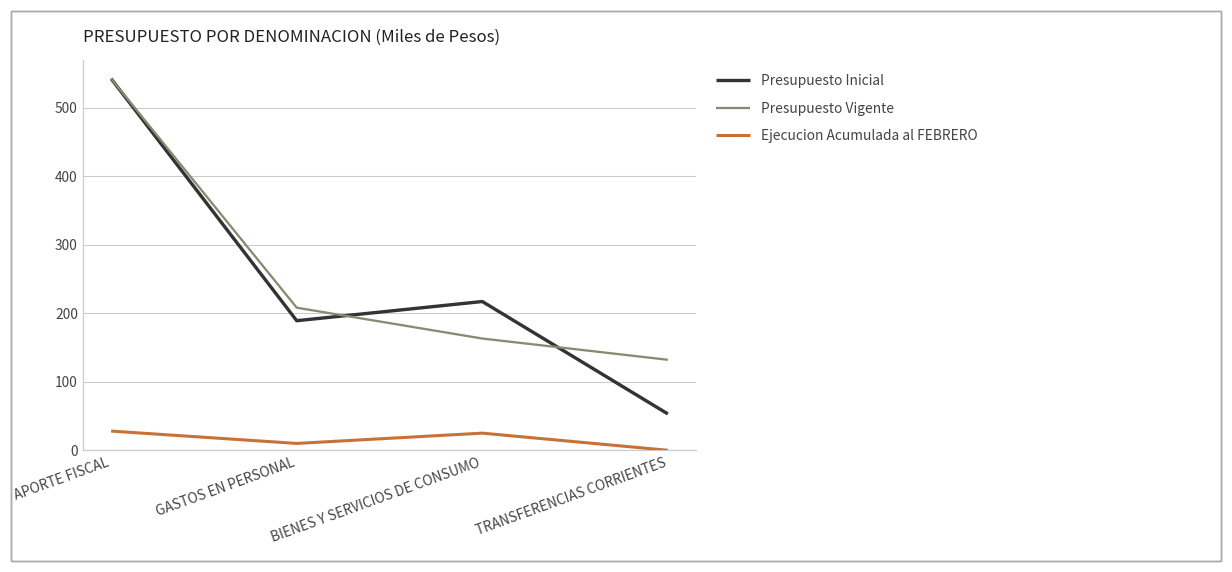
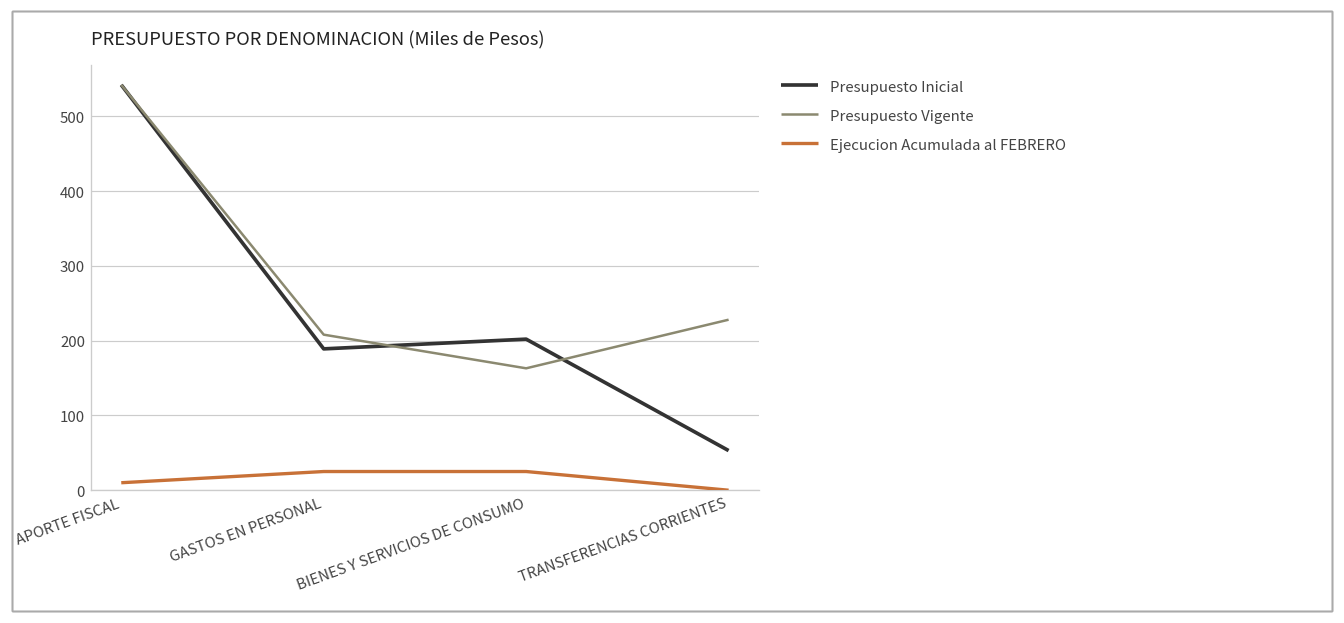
  {
    "Presupuesto Inicial": {
      "GASTOS EN PERSONAL": 190,
-     "BIENES Y SERVICIOS DE CONSUMO": 220,
+     "BIENES Y SERVICIOS DE CONSUMO": 200,
      "TRANSFERENCIAS CORRIENTES": 50
    },
    "Presupuesto Vigente": {
      "GASTOS EN PERSONAL": 210,
      "BIENES Y SERVICIOS DE CONSUMO": 160,
-     "TRANSFERENCIAS CORRIENTES": 130
+     "TRANSFERENCIAS CORRIENTES": 230
    },
    "Ejecucion Acumulada al FEBRERO": {
-     "APORTE FISCAL": 30,
-     "GASTOS EN PERSONAL": 10,
+     "APORTE FISCAL": 10,
+     "GASTOS EN PERSONAL": 30,
      "BIENES Y SERVICIOS DE CONSUMO": 30,
      "TRANSFERENCIAS CORRIENTES": 0
    }
  }
